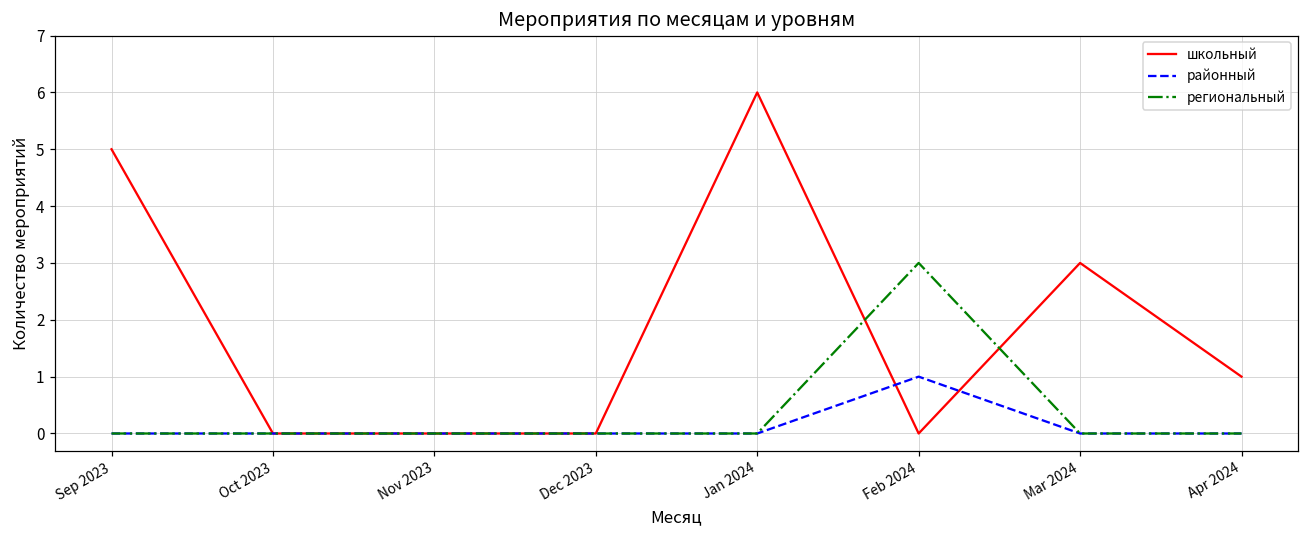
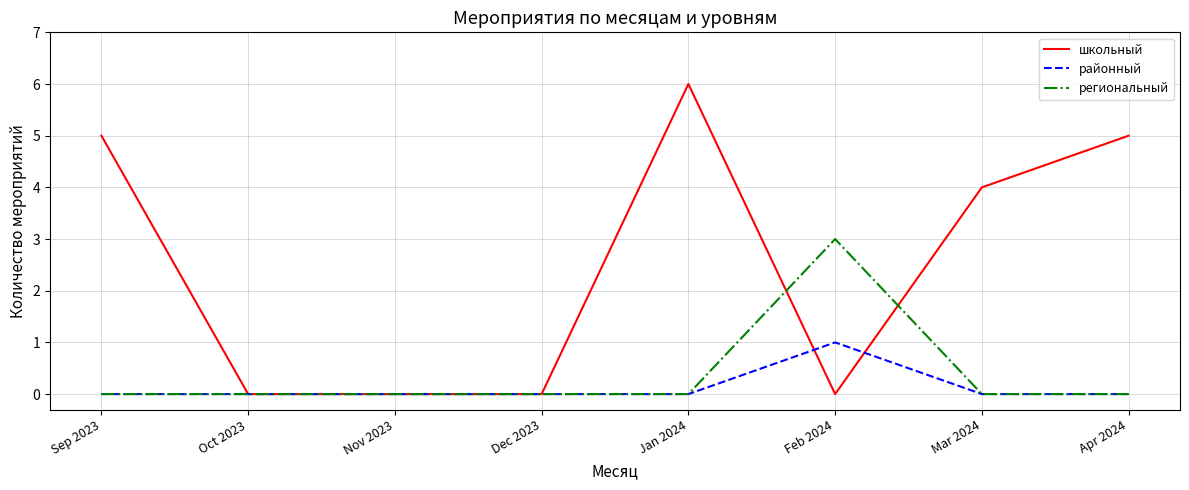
  {
    "школьный": {
      "Sep 2023": 5,
      "Jan 2024": 6,
      "Feb 2024": 0,
-     "Mar 2024": 3,
-     "Apr 2024": 1
+     "Mar 2024": 4,
+     "Apr 2024": 5
    },
    "районный": {
      "Feb 2024": 1
    },
    "региональный": {
      "Feb 2024": 3
    }
  }
